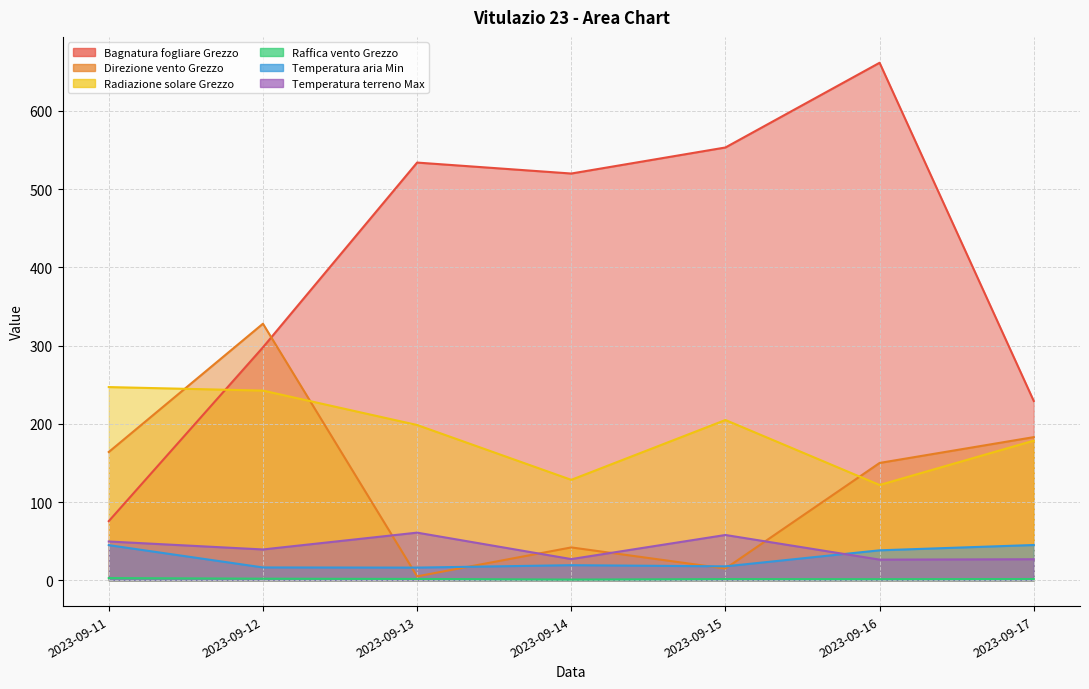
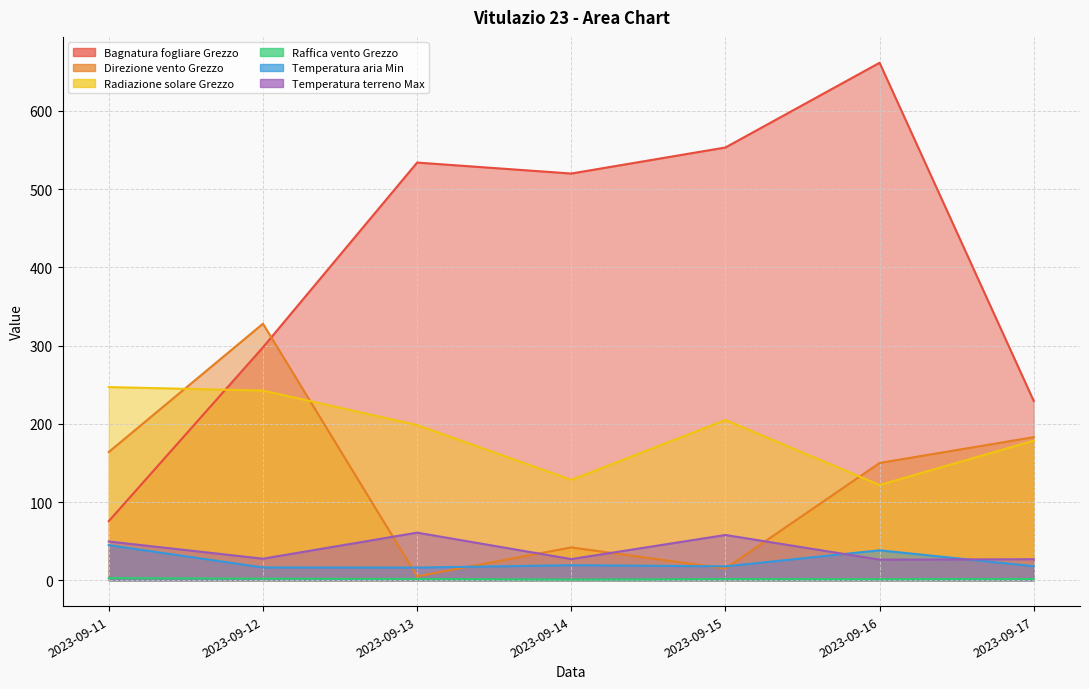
  {
    "Raffica vento Grezzo": {
      "2023-09-11": 0,
      "2023-09-12": 0,
      "2023-09-14": 0,
      "2023-09-15": 0,
      "2023-09-16": 0,
      "2023-09-17": 0
    },
    "Temperatura aria Min": {
      "2023-09-11": 40,
      "2023-09-12": 20,
      "2023-09-13": 20,
      "2023-09-14": 20,
      "2023-09-16": 40,
-     "2023-09-17": 50
+     "2023-09-17": 20
    },
    "Temperatura terreno Max": {
      "2023-09-11": 50,
-     "2023-09-12": 40,
+     "2023-09-12": 30,
      "2023-09-13": 60,
      "2023-09-14": 30,
      "2023-09-15": 60,
      "2023-09-16": 30,
      "2023-09-17": 30
    }
  }
